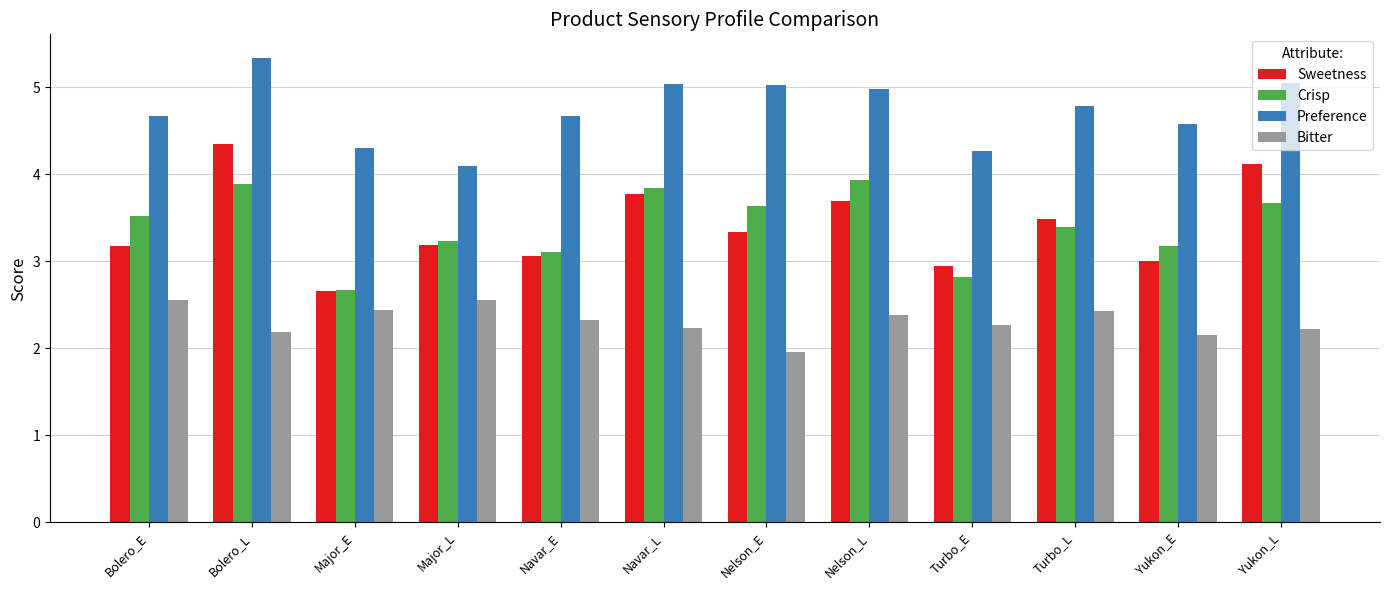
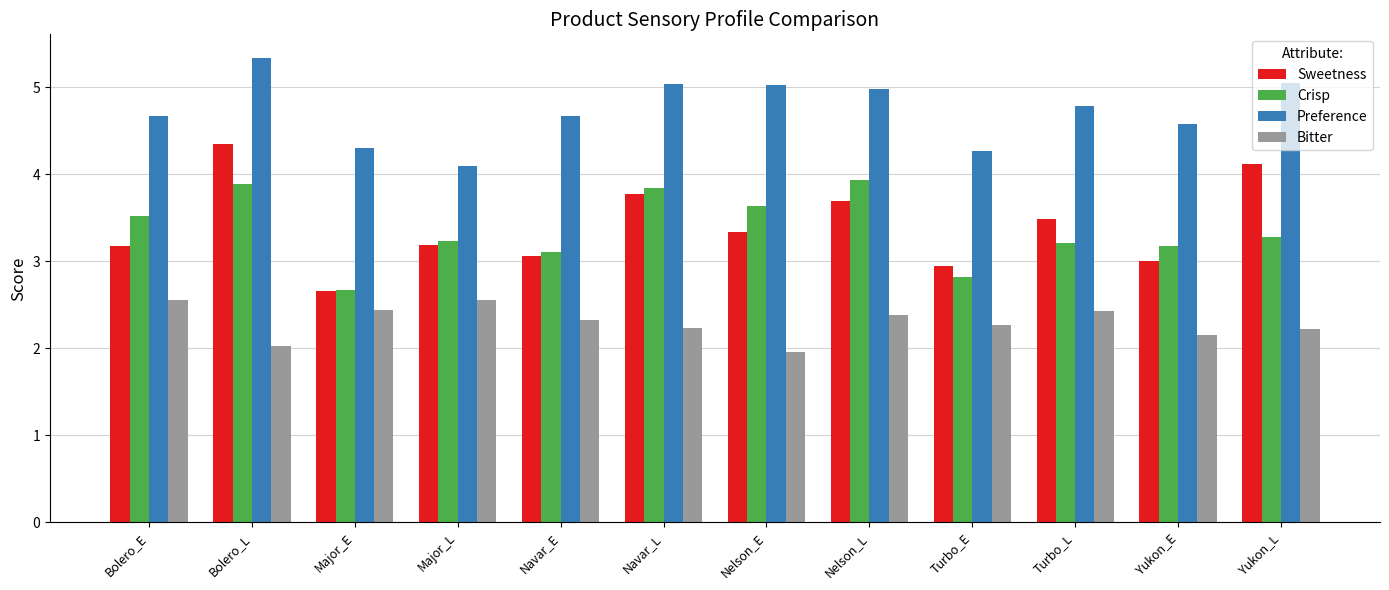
  {
    "Sweetness": {
      "Bolero_E": 3.2,
      "Bolero_L": 4.3,
      "Major_E": 2.7,
      "Major_L": 3.2,
      "Navar_E": 3.1,
      "Navar_L": 3.8,
      "Nelson_E": 3.3,
      "Nelson_L": 3.7,
      "Turbo_E": 3.0,
      "Turbo_L": 3.5,
      "Yukon_E": 3.0,
      "Yukon_L": 4.1
    },
    "Crisp": {
      "Bolero_E": 3.5,
      "Bolero_L": 3.9,
      "Major_E": 2.7,
      "Major_L": 3.2,
      "Navar_E": 3.1,
      "Navar_L": 3.8,
      "Nelson_E": 3.6,
      "Nelson_L": 3.9,
      "Turbo_E": 2.8,
-     "Turbo_L": 3.4,
+     "Turbo_L": 3.2,
      "Yukon_E": 3.2,
-     "Yukon_L": 3.7
+     "Yukon_L": 3.3
    },
    "Preference": {
      "Bolero_E": 4.7,
      "Bolero_L": 5.3,
      "Major_E": 4.3,
      "Major_L": 4.1,
      "Navar_E": 4.7,
      "Navar_L": 5.0,
      "Nelson_E": 5.0,
      "Nelson_L": 5.0,
      "Turbo_E": 4.3,
      "Turbo_L": 4.8,
      "Yukon_E": 4.6
    },
    "Bitter": {
      "Bolero_E": 2.6,
-     "Bolero_L": 2.2,
+     "Bolero_L": 2.0,
      "Major_E": 2.4,
      "Major_L": 2.6,
      "Navar_E": 2.3,
      "Navar_L": 2.2,
      "Nelson_E": 2.0,
      "Nelson_L": 2.4,
      "Turbo_E": 2.3,
      "Turbo_L": 2.4,
      "Yukon_E": 2.2,
      "Yukon_L": 2.2
    }
  }
